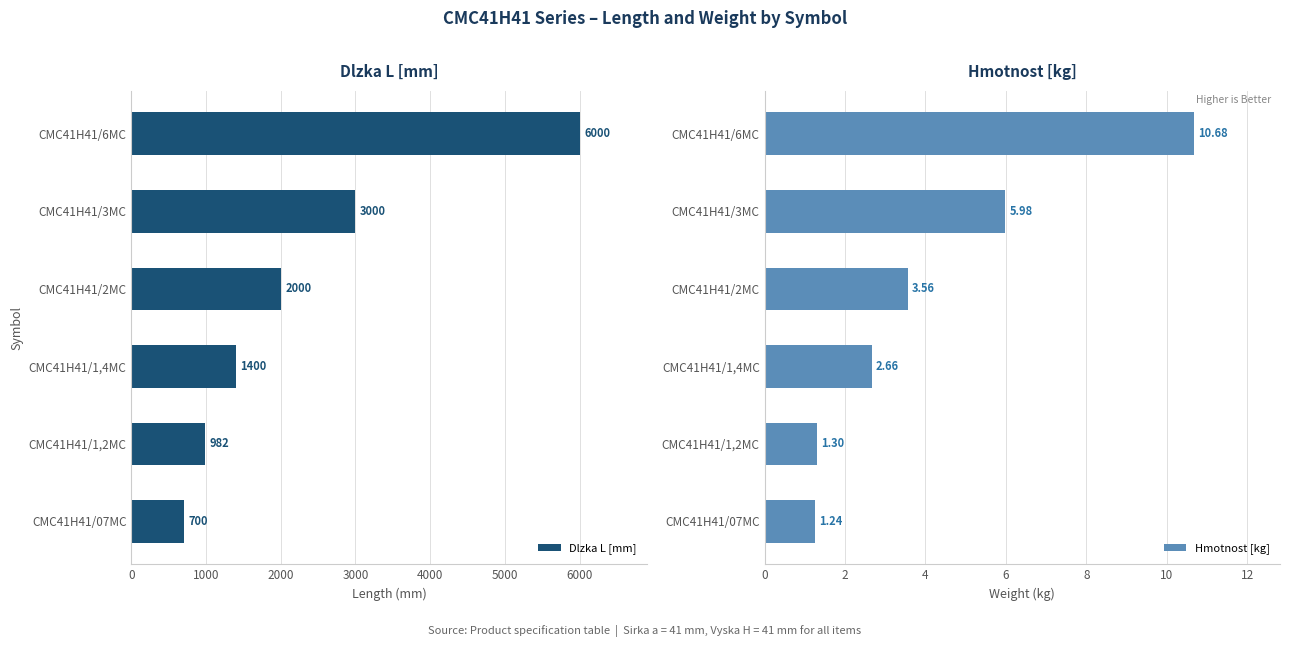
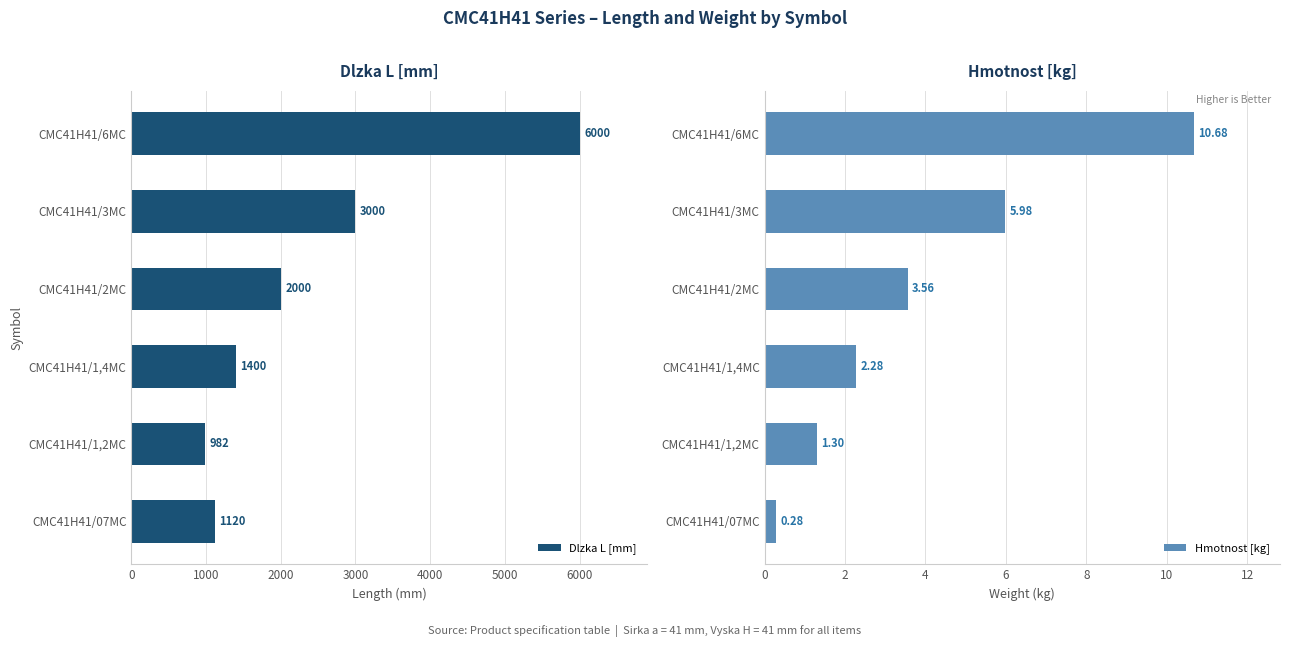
  {
    "Dlzka L [mm]": {
      "CMC41H41/6MC": 6000,
      "CMC41H41/3MC": 3000,
      "CMC41H41/2MC": 2000,
      "CMC41H41/1,4MC": 1400,
      "CMC41H41/1,2MC": 982,
-     "CMC41H41/07MC": 700
+     "CMC41H41/07MC": 1120
    },
    "Hmotnost [kg]": {
      "CMC41H41/6MC": 10.68,
      "CMC41H41/3MC": 5.98,
      "CMC41H41/2MC": 3.56,
-     "CMC41H41/1,4MC": 2.66,
+     "CMC41H41/1,4MC": 2.28,
      "CMC41H41/1,2MC": 1.30,
-     "CMC41H41/07MC": 1.24
+     "CMC41H41/07MC": 0.28
    }
  }
